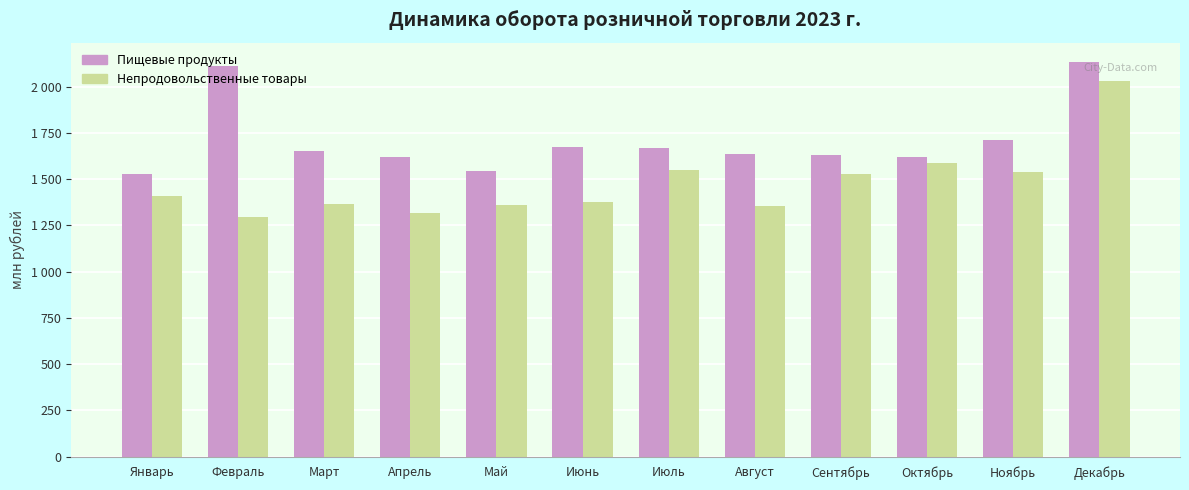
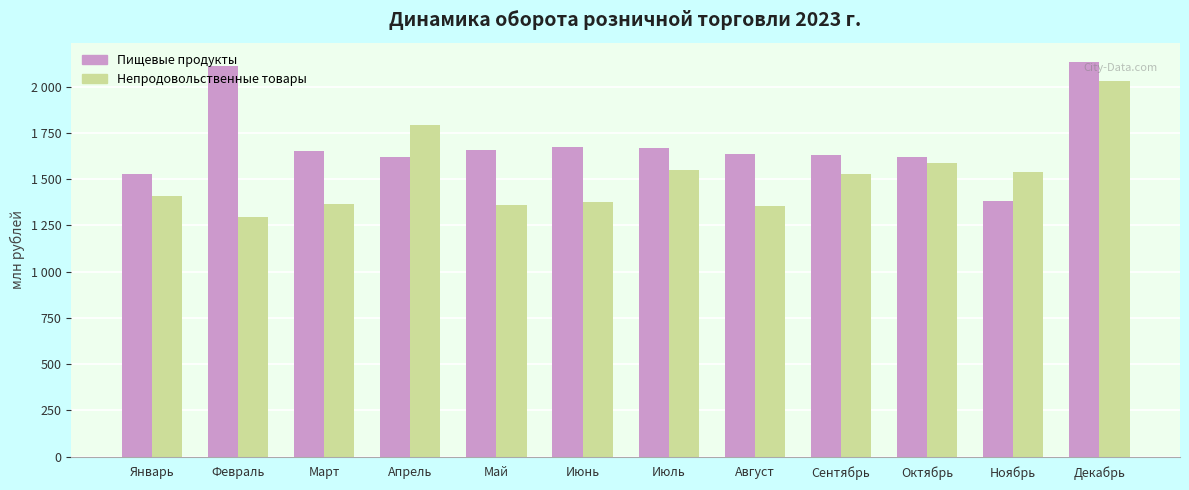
  {
    "Пищевые продукты": {
      "Январь": 1530,
      "Февраль": 2110,
      "Март": 1650,
      "Апрель": 1620,
-     "Май": 1550,
+     "Май": 1660,
      "Июнь": 1680,
      "Июль": 1670,
      "Август": 1640,
      "Сентябрь": 1630,
      "Октябрь": 1620,
-     "Ноябрь": 1710,
+     "Ноябрь": 1380,
      "Декабрь": 2130
    },
    "Непродовольственные товары": {
      "Январь": 1410,
      "Февраль": 1300,
      "Март": 1360,
-     "Апрель": 1320,
+     "Апрель": 1800,
      "Май": 1360,
      "Июнь": 1380,
      "Июль": 1550,
      "Август": 1350,
      "Сентябрь": 1530,
      "Октябрь": 1590,
      "Ноябрь": 1540,
      "Декабрь": 2030
    }
  }
